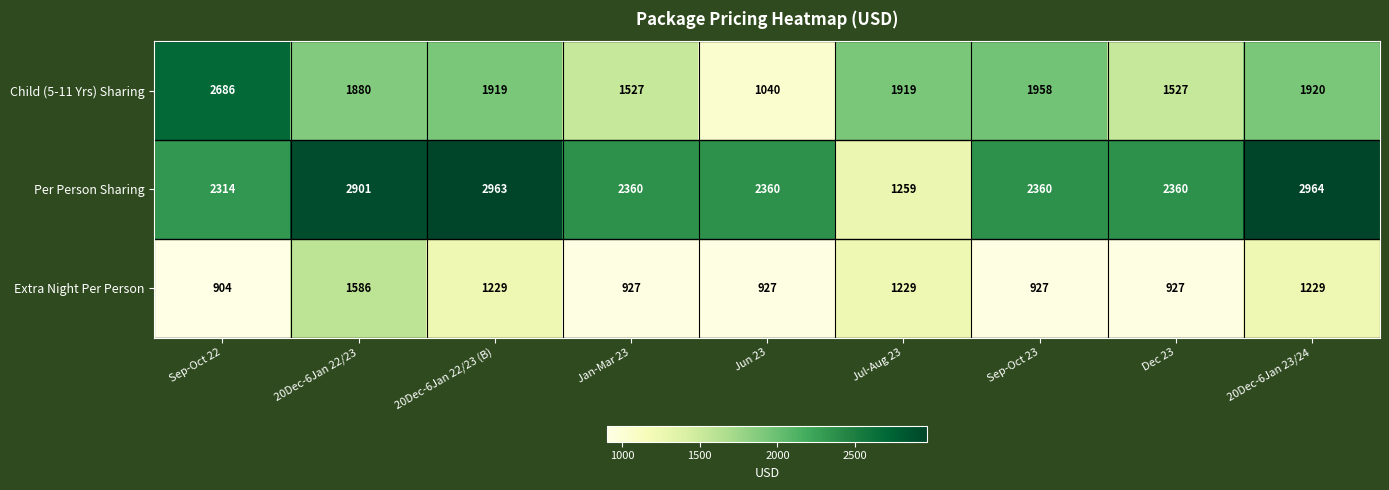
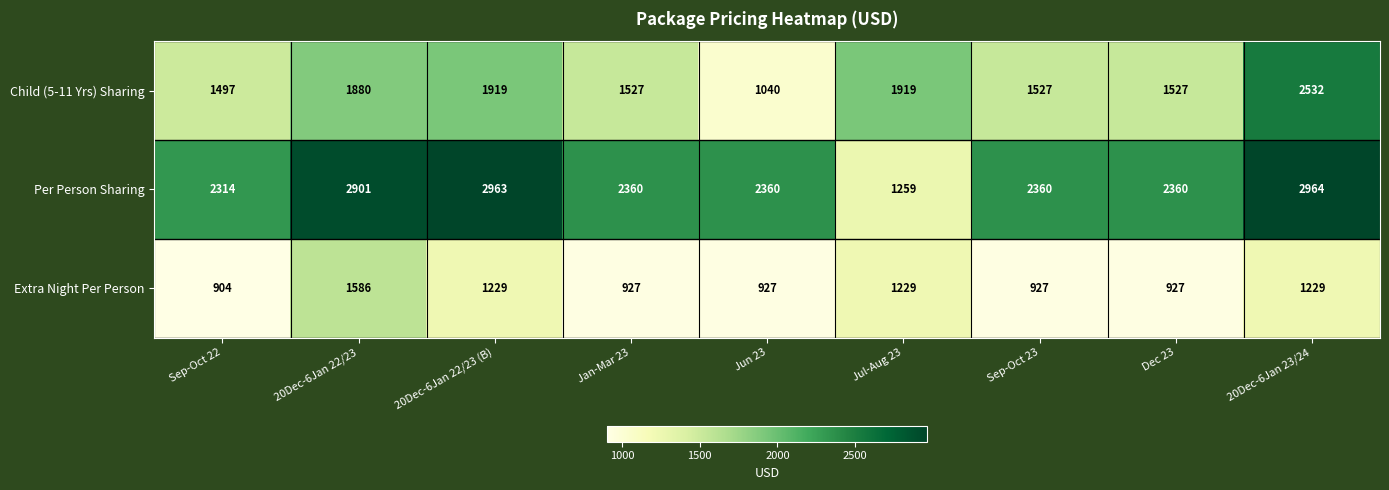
  {
    "Child (5-11 Yrs) Sharing": {
-     "Sep-Oct 22": 2686,
-     "Sep-Oct 23": 1958,
-     "20Dec-6Jan 23/24": 1920
+     "Sep-Oct 22": 1497,
+     "Sep-Oct 23": 1527,
+     "20Dec-6Jan 23/24": 2532
    }
  }
